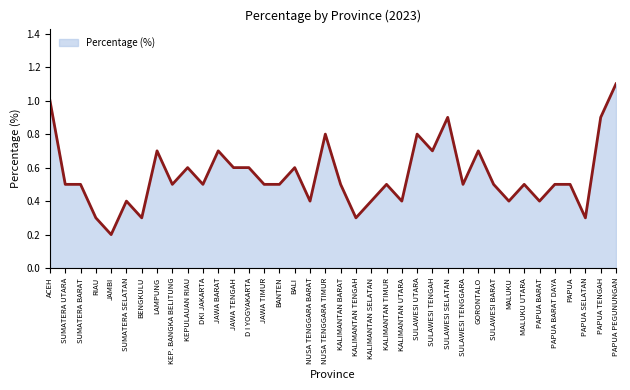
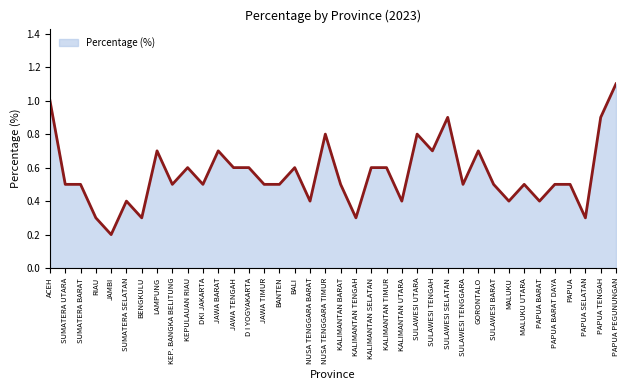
  {
    "ACEH": 1.0,
    "SUMATERA UTARA": 0.5,
    "SUMATERA BARAT": 0.5,
    "RIAU": 0.3,
    "JAMBI": 0.2,
    "SUMATERA SELATAN": 0.4,
    "BENGKULU": 0.3,
    "LAMPUNG": 0.7,
    "KEP. BANGKA BELITUNG": 0.5,
    "KEPULAUAN RIAU": 0.6,
    "DKI JAKARTA": 0.5,
    "JAWA BARAT": 0.7,
    "JAWA TENGAH": 0.6,
    "D I YOGYAKARTA": 0.6,
    "JAWA TIMUR": 0.5,
    "BANTEN": 0.5,
    "BALI": 0.6,
    "NUSA TENGGARA BARAT": 0.4,
    "NUSA TENGGARA TIMUR": 0.8,
    "KALIMANTAN BARAT": 0.5,
    "KALIMANTAN TENGAH": 0.3,
-   "KALIMANTAN SELATAN": 0.4,
-   "KALIMANTAN TIMUR": 0.5,
+   "KALIMANTAN SELATAN": 0.6,
+   "KALIMANTAN TIMUR": 0.6,
    "KALIMANTAN UTARA": 0.4,
    "SULAWESI UTARA": 0.8,
    "SULAWESI TENGAH": 0.7,
    "SULAWESI SELATAN": 0.9,
    "SULAWESI TENGGARA": 0.5,
    "GORONTALO": 0.7,
    "SULAWESI BARAT": 0.5,
    "MALUKU": 0.4,
    "MALUKU UTARA": 0.5,
    "PAPUA BARAT": 0.4,
    "PAPUA BARAT DAYA": 0.5,
    "PAPUA": 0.5,
    "PAPUA SELATAN": 0.3,
    "PAPUA TENGAH": 0.9,
    "PAPUA PEGUNUNGAN": 1.1
  }
